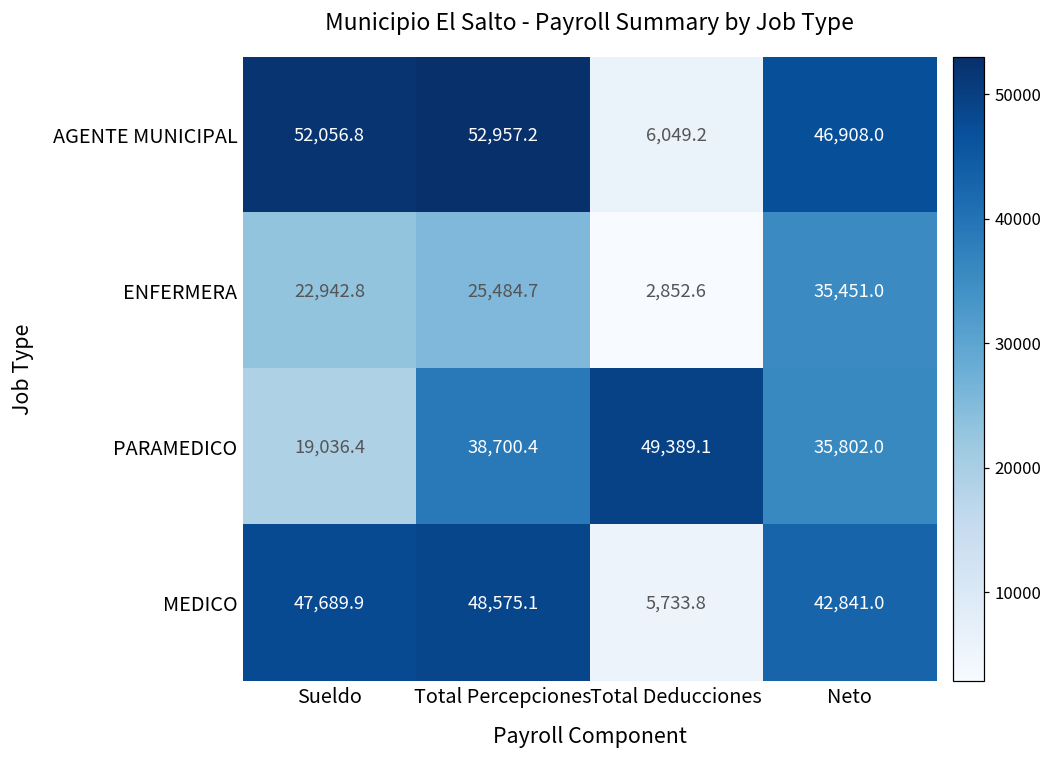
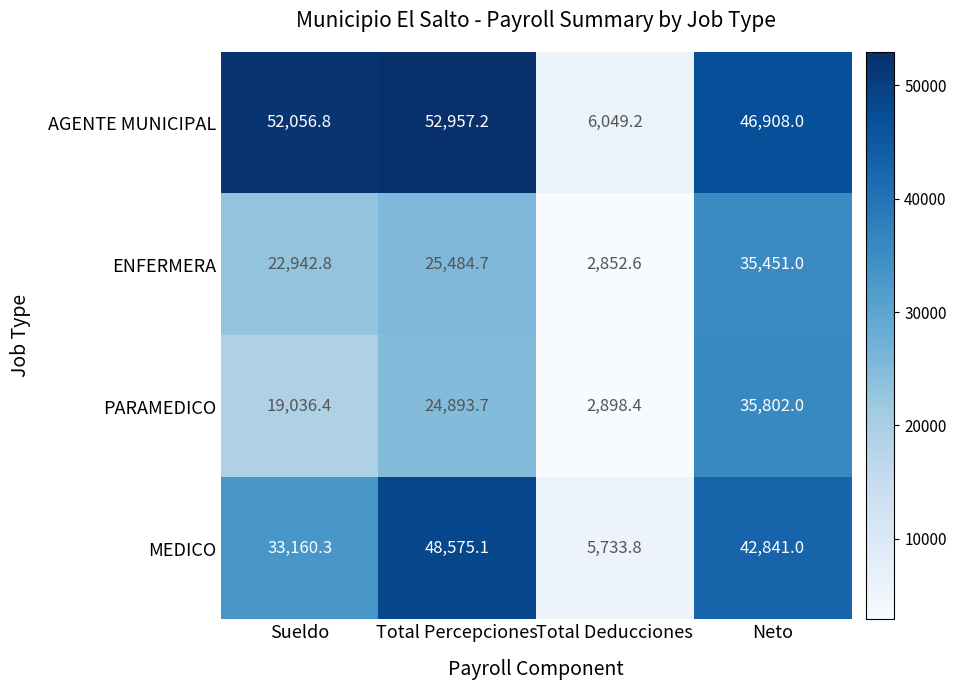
  {
    "AGENTE MUNICIPAL": {
      "Sueldo": "52,056.8",
      "Total Percepciones": "52,957.2",
      "Total Deducciones": "6,049.2",
      "Neto": "46,908.0"
    },
    "ENFERMERA": {
      "Sueldo": "22,942.8",
      "Total Percepciones": "25,484.7",
      "Total Deducciones": "2,852.6",
      "Neto": "35,451.0"
    },
    "PARAMEDICO": {
      "Sueldo": "19,036.4",
-     "Total Percepciones": "38,700.4",
-     "Total Deducciones": "49,389.1",
+     "Total Percepciones": "24,893.7",
+     "Total Deducciones": "2,898.4",
      "Neto": "35,802.0"
    },
    "MEDICO": {
-     "Sueldo": "47,689.9",
+     "Sueldo": "33,160.3",
      "Total Percepciones": "48,575.1",
      "Total Deducciones": "5,733.8",
      "Neto": "42,841.0"
    }
  }
